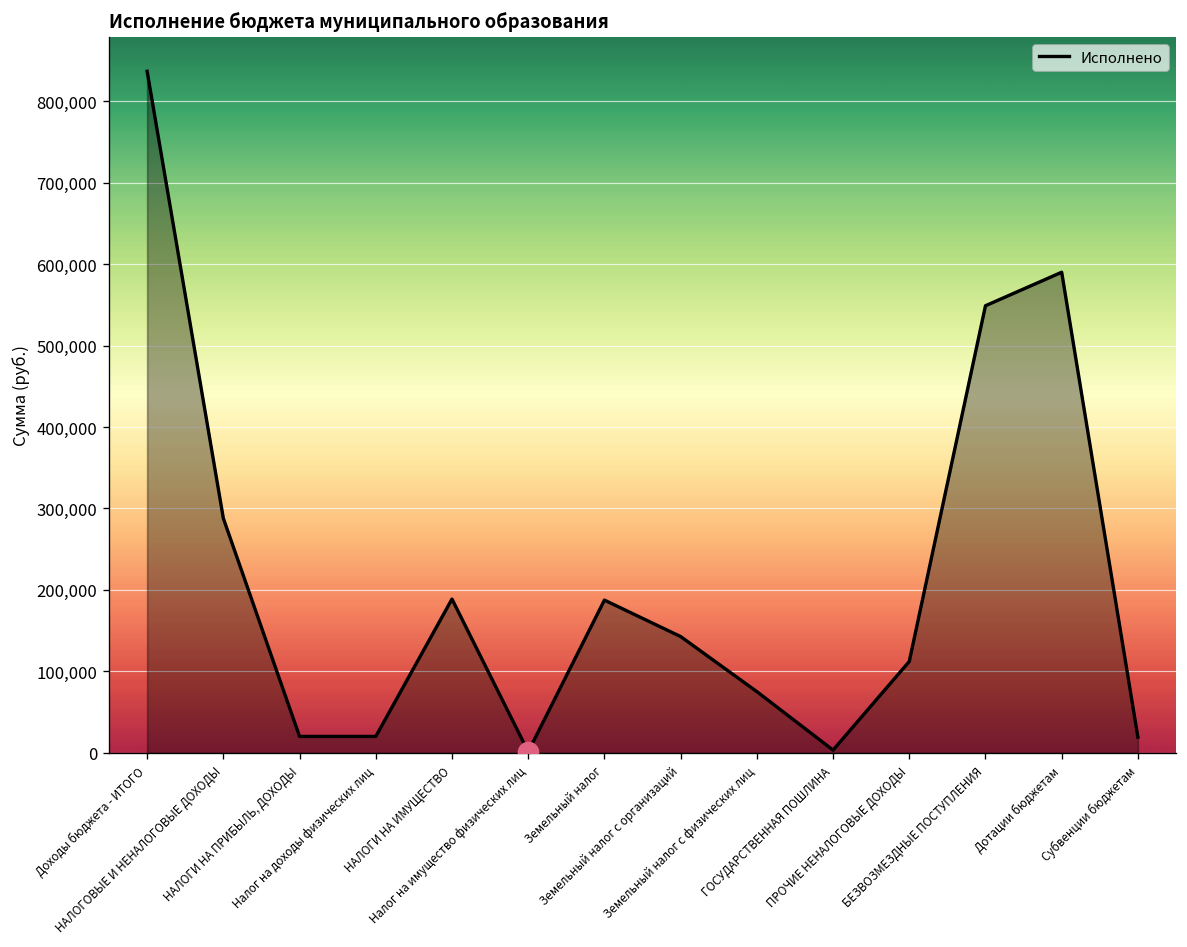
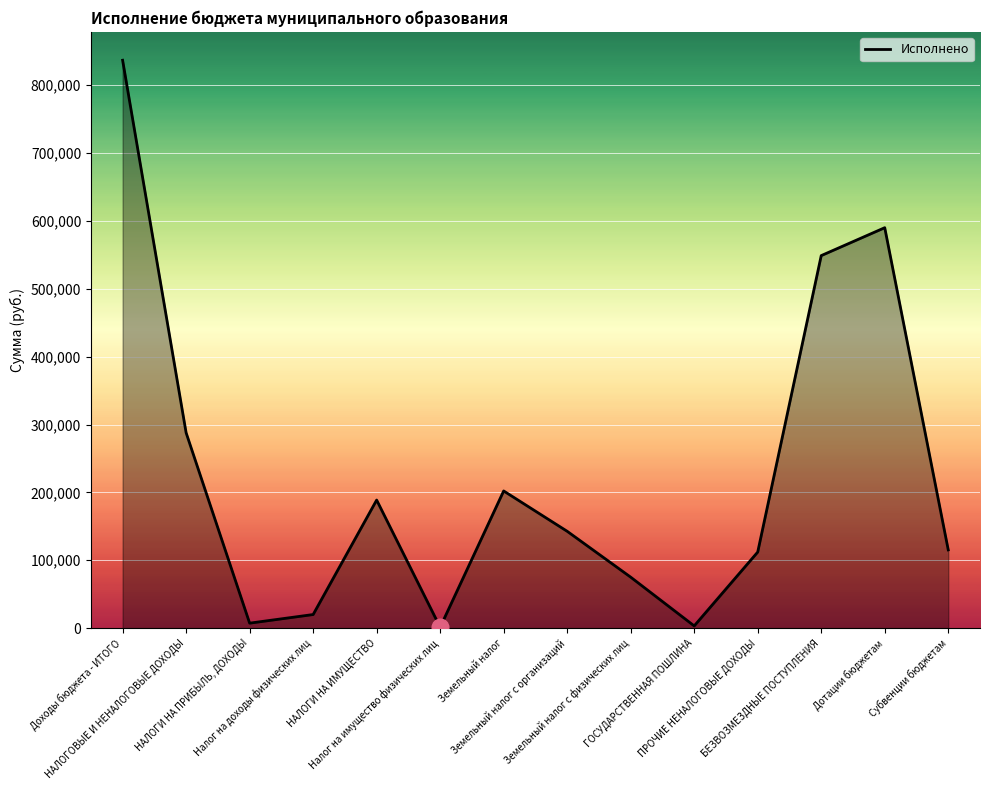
  {
    "Исполнено": {
      "Доходы бюджета - ИТОГО": "840,000",
      "НАЛОГОВЫЕ И НЕНАЛОГОВЫЕ ДОХОДЫ": "290,000",
-     "НАЛОГИ НА ПРИБЫЛЬ, ДОХОДЫ": "20,000",
+     "НАЛОГИ НА ПРИБЫЛЬ, ДОХОДЫ": "10,000",
      "Налог на доходы физических лиц": "20,000",
      "НАЛОГИ НА ИМУЩЕСТВО": "190,000",
-     "Земельный налог": "190,000",
+     "Земельный налог": "200,000",
      "Земельный налог с организаций": "140,000",
      "Земельный налог с физических лиц": "80,000",
      "ГОСУДАРСТВЕННАЯ ПОШЛИНА": "0",
      "ПРОЧИЕ НЕНАЛОГОВЫЕ ДОХОДЫ": "110,000",
      "БЕЗВОЗМЕЗДНЫЕ ПОСТУПЛЕНИЯ": "550,000",
      "Дотации бюджетам": "590,000",
-     "Субвенции бюджетам": "20,000"
+     "Субвенции бюджетам": "120,000"
    }
  }
